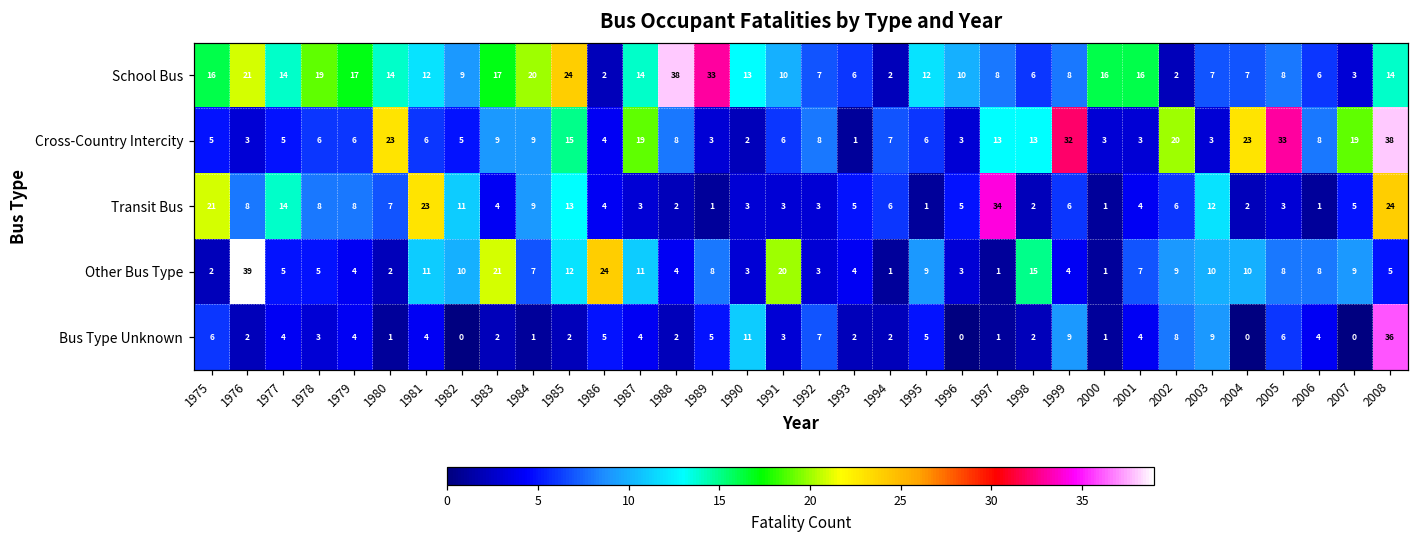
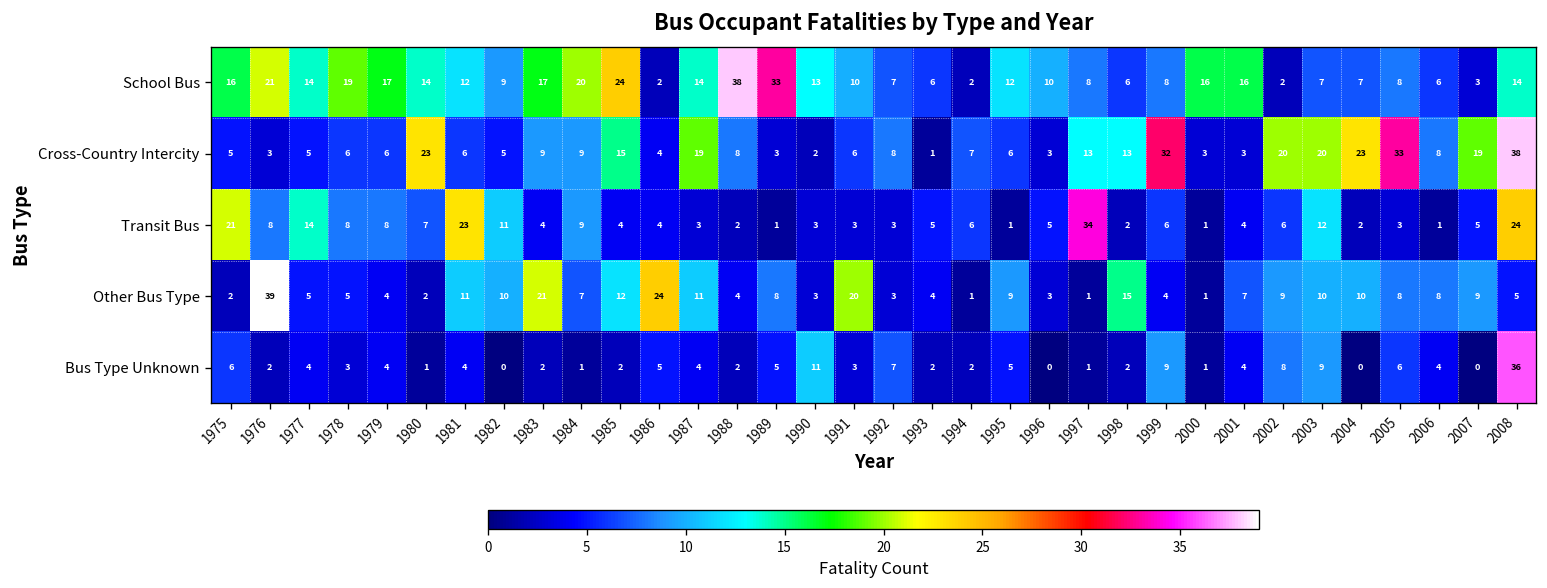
  {
    "School Bus": {
      "1975": 16,
      "1976": 21,
      "1977": 14,
      "1978": 19,
      "1979": 17,
      "1980": 14,
      "1981": 12,
      "1982": 9,
      "1983": 17,
      "1984": 20,
      "1985": 24,
      "1986": 2,
      "1987": 14,
      "1988": 38,
      "1989": 33,
      "1990": 13,
      "1991": 10,
      "1992": 7,
      "1993": 6,
      "1994": 2,
      "1995": 12,
      "1996": 10,
      "1997": 8,
      "1998": 6,
      "1999": 8,
      "2000": 16,
      "2001": 16,
      "2002": 2,
      "2003": 7,
      "2004": 7,
      "2005": 8,
      "2006": 6,
      "2007": 3,
      "2008": 14
    },
    "Cross-Country Intercity": {
      "1975": 5,
      "1976": 3,
      "1977": 5,
      "1978": 6,
      "1979": 6,
      "1980": 23,
      "1981": 6,
      "1982": 5,
      "1983": 9,
      "1984": 9,
      "1985": 15,
      "1986": 4,
      "1987": 19,
      "1988": 8,
      "1989": 3,
      "1990": 2,
      "1991": 6,
      "1992": 8,
      "1993": 1,
      "1994": 7,
      "1995": 6,
      "1996": 3,
      "1997": 13,
      "1998": 13,
      "1999": 32,
      "2000": 3,
      "2001": 3,
      "2002": 20,
-     "2003": 3,
+     "2003": 20,
      "2004": 23,
      "2005": 33,
      "2006": 8,
      "2007": 19,
      "2008": 38
    },
    "Transit Bus": {
      "1975": 21,
      "1976": 8,
      "1977": 14,
      "1978": 8,
      "1979": 8,
      "1980": 7,
      "1981": 23,
      "1982": 11,
      "1983": 4,
      "1984": 9,
-     "1985": 13,
+     "1985": 4,
      "1986": 4,
      "1987": 3,
      "1988": 2,
      "1989": 1,
      "1990": 3,
      "1991": 3,
      "1992": 3,
      "1993": 5,
      "1994": 6,
      "1995": 1,
      "1996": 5,
      "1997": 34,
      "1998": 2,
      "1999": 6,
      "2000": 1,
      "2001": 4,
      "2002": 6,
      "2003": 12,
      "2004": 2,
      "2005": 3,
      "2006": 1,
      "2007": 5,
      "2008": 24
    },
    "Other Bus Type": {
      "1975": 2,
      "1976": 39,
      "1977": 5,
      "1978": 5,
      "1979": 4,
      "1980": 2,
      "1981": 11,
      "1982": 10,
      "1983": 21,
      "1984": 7,
      "1985": 12,
      "1986": 24,
      "1987": 11,
      "1988": 4,
      "1989": 8,
      "1990": 3,
      "1991": 20,
      "1992": 3,
      "1993": 4,
      "1994": 1,
      "1995": 9,
      "1996": 3,
      "1997": 1,
      "1998": 15,
      "1999": 4,
      "2000": 1,
      "2001": 7,
      "2002": 9,
      "2003": 10,
      "2004": 10,
      "2005": 8,
      "2006": 8,
      "2007": 9,
      "2008": 5
    },
    "Bus Type Unknown": {
      "1975": 6,
      "1976": 2,
      "1977": 4,
      "1978": 3,
      "1979": 4,
      "1980": 1,
      "1981": 4,
      "1982": 0,
      "1983": 2,
      "1984": 1,
      "1985": 2,
      "1986": 5,
      "1987": 4,
      "1988": 2,
      "1989": 5,
      "1990": 11,
      "1991": 3,
      "1992": 7,
      "1993": 2,
      "1994": 2,
      "1995": 5,
      "1996": 0,
      "1997": 1,
      "1998": 2,
      "1999": 9,
      "2000": 1,
      "2001": 4,
      "2002": 8,
      "2003": 9,
      "2004": 0,
      "2005": 6,
      "2006": 4,
      "2007": 0,
      "2008": 36
    }
  }
